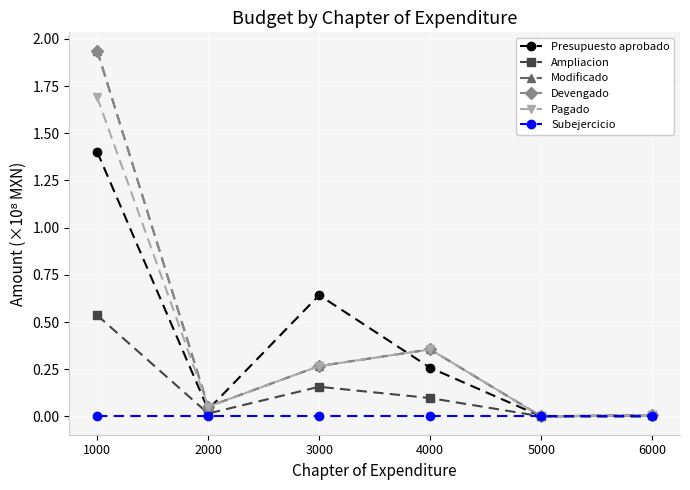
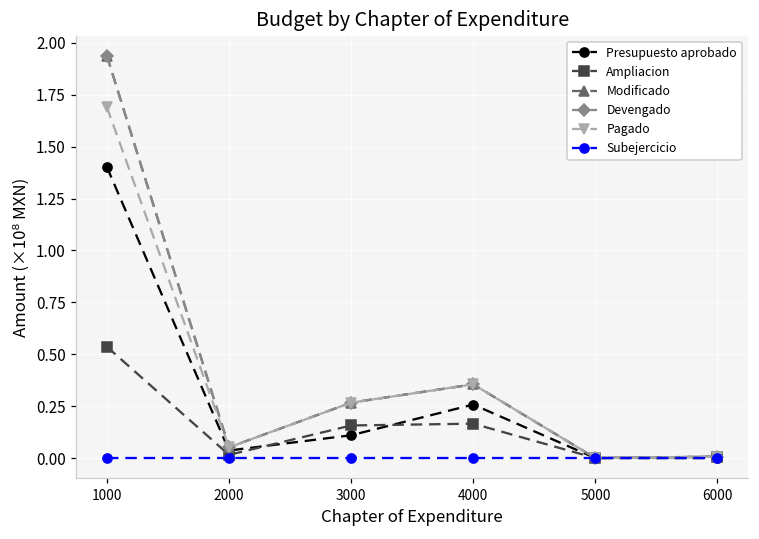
  {
    "Presupuesto aprobado": {
      "1000": 1.40,
      "2000": 0.04,
-     "3000": 0.64,
+     "3000": 0.11,
      "4000": 0.26
    },
    "Ampliacion": {
      "1000": 0.54,
      "2000": 0.02,
      "3000": 0.16,
-     "4000": 0.10
+     "4000": 0.17
    },
    "Subejercicio": {
      "1000": 0.00,
      "2000": 0.00,
      "3000": 0.00,
      "4000": 0.00
    }
  }
